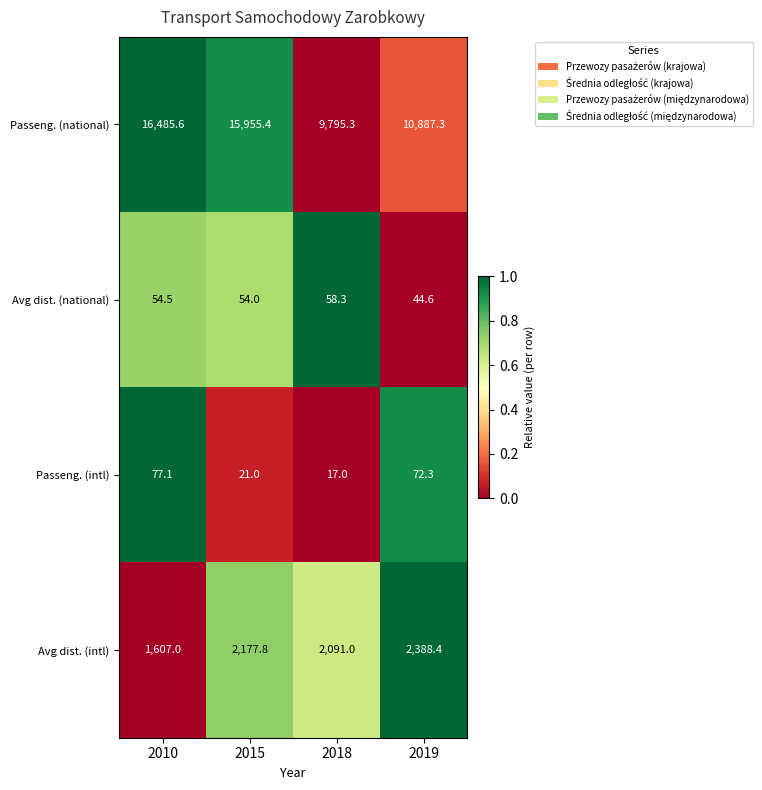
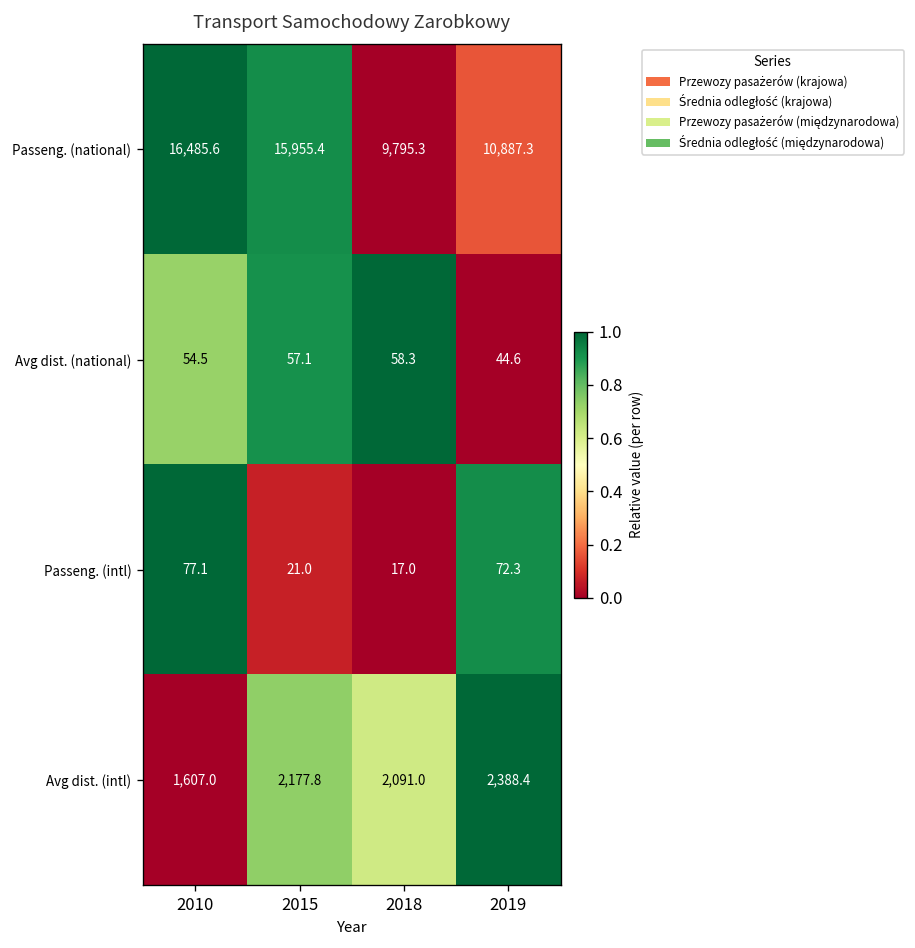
  {
    "Passeng. (national)": {
      "2010": "16,485.6",
      "2015": "15,955.4",
      "2018": "9,795.3",
      "2019": "10,887.3"
    },
    "Avg dist. (national)": {
      "2010": "54.5",
-     "2015": "54.0",
+     "2015": "57.1",
      "2018": "58.3",
      "2019": "44.6"
    },
    "Passeng. (intl)": {
      "2010": "77.1",
      "2015": "21.0",
      "2018": "17.0",
      "2019": "72.3"
    },
    "Avg dist. (intl)": {
      "2010": "1,607.0",
      "2015": "2,177.8",
      "2018": "2,091.0",
      "2019": "2,388.4"
    }
  }
